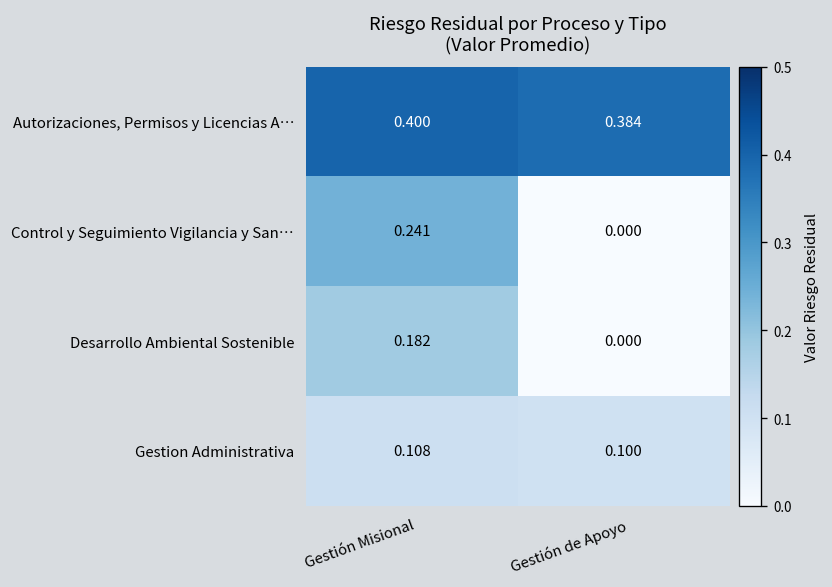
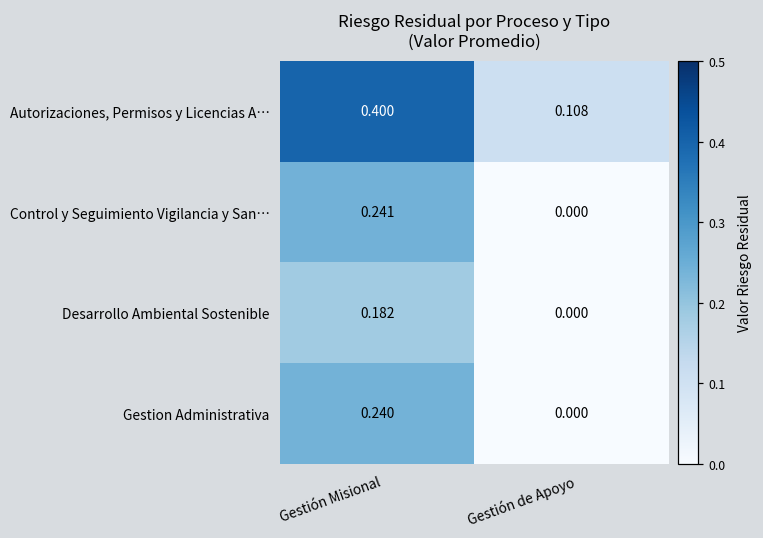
  {
    "Autorizaciones, Permisos y Licencias A…": {
      "Gestión Misional": 0.400,
-     "Gestión de Apoyo": 0.384
+     "Gestión de Apoyo": 0.108
    },
    "Control y Seguimiento Vigilancia y San…": {
      "Gestión Misional": 0.241,
      "Gestión de Apoyo": 0.000
    },
    "Desarrollo Ambiental Sostenible": {
      "Gestión Misional": 0.182,
      "Gestión de Apoyo": 0.000
    },
    "Gestion Administrativa": {
-     "Gestión Misional": 0.108,
-     "Gestión de Apoyo": 0.100
+     "Gestión Misional": 0.240,
+     "Gestión de Apoyo": 0.000
    }
  }
